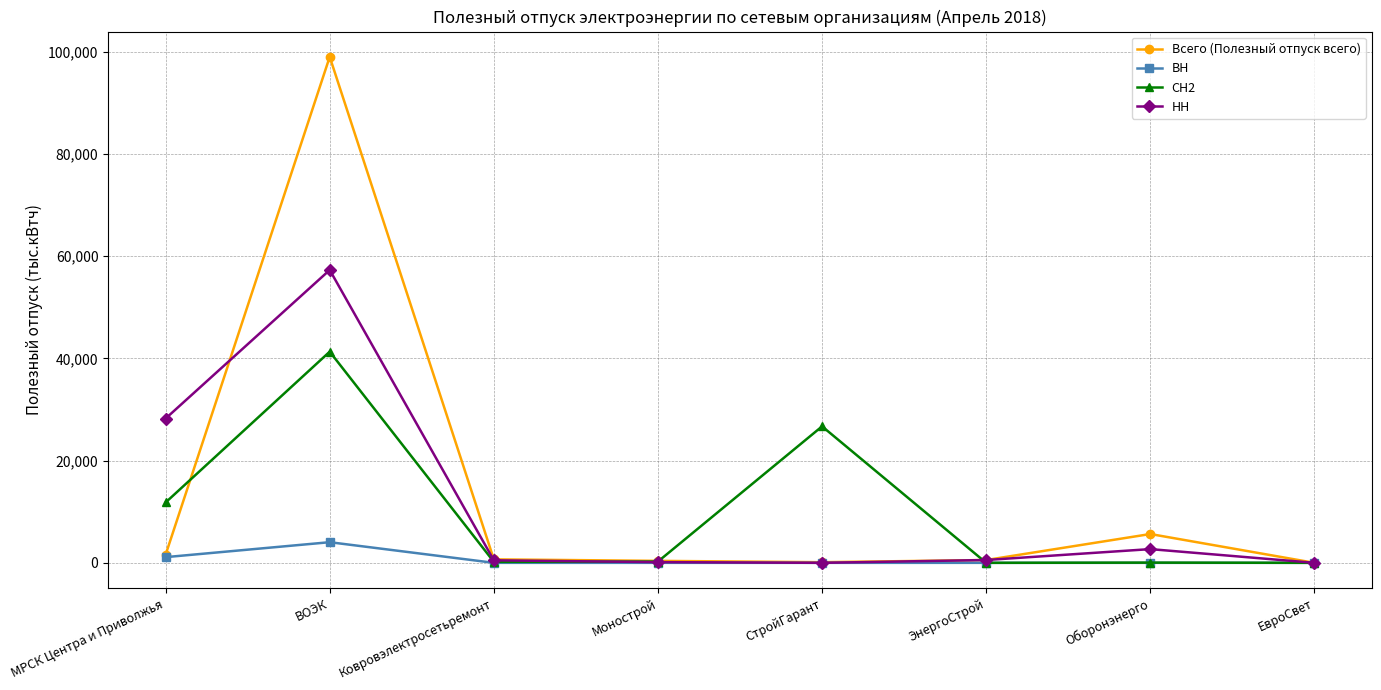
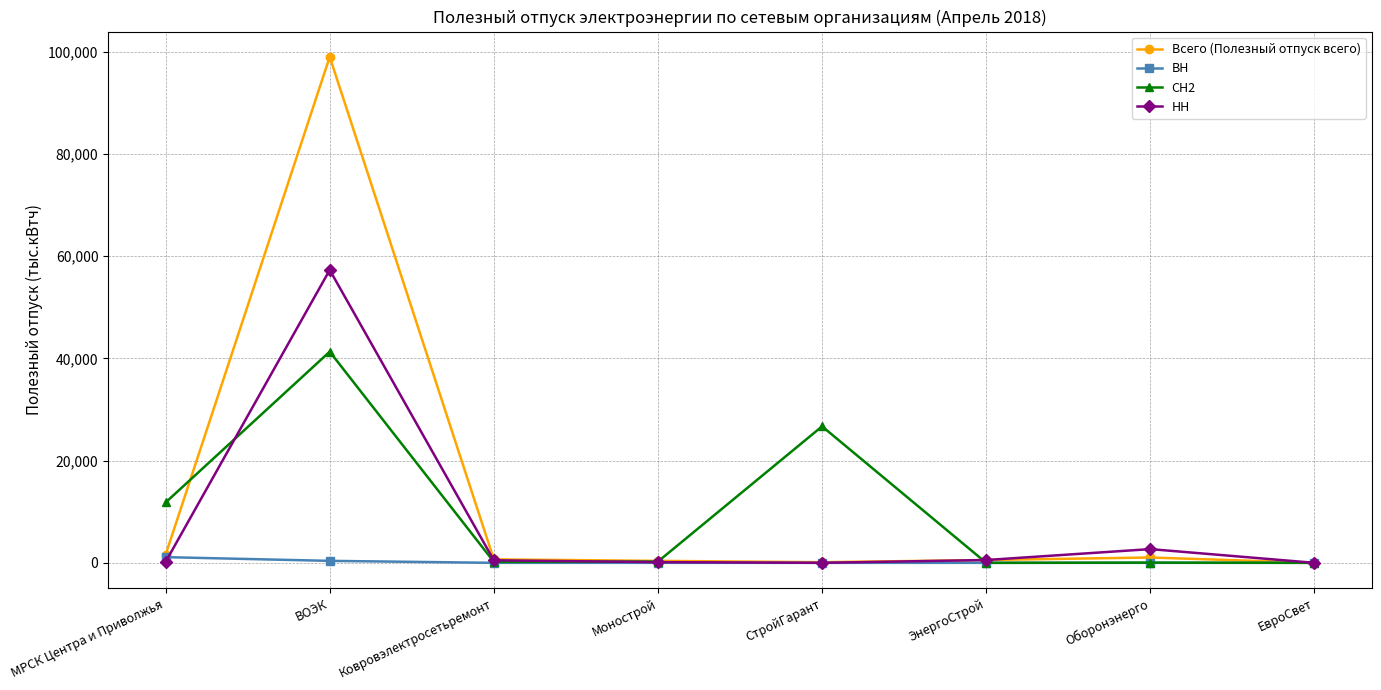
  {
    "Всего (Полезный отпуск всего)": {
      "ВОЭК": "99,000",
-     "Оборонэнерго": "6,000"
+     "Оборонэнерго": "1,000"
    },
    "ВН": {
-     "ВОЭК": "4,000"
+     "ВОЭК": "0"
    },
    "СН2": {
      "МРСК Центра и Приволжья": "12,000",
      "ВОЭК": "41,000",
      "СтройГарант": "27,000"
    },
    "НН": {
-     "МРСК Центра и Приволжья": "28,000",
+     "МРСК Центра и Приволжья": "0",
      "ВОЭК": "57,000",
      "Оборонэнерго": "3,000"
    }
  }
